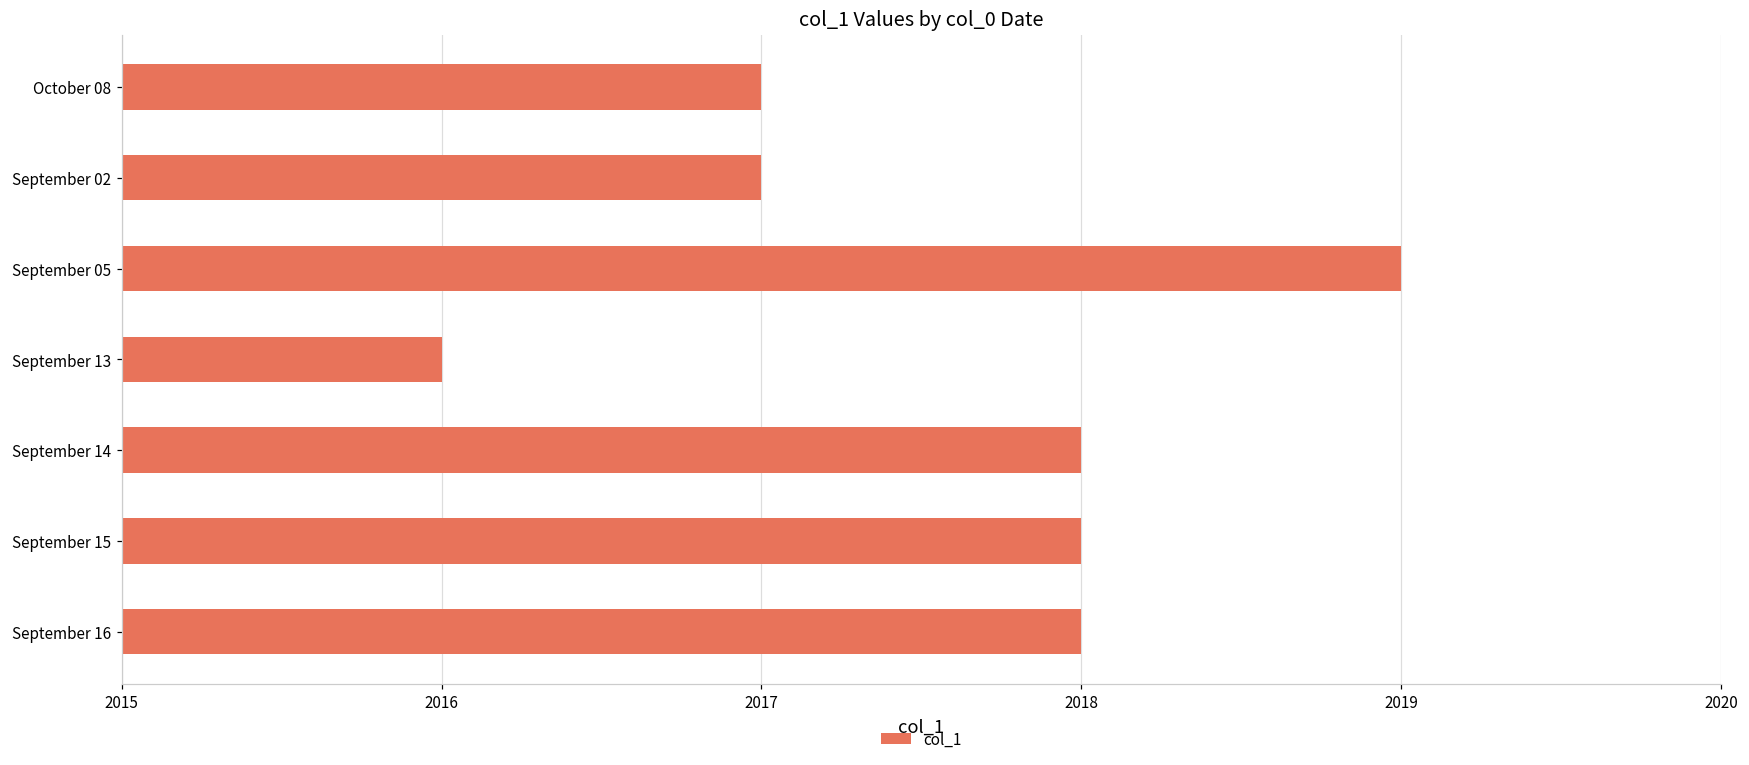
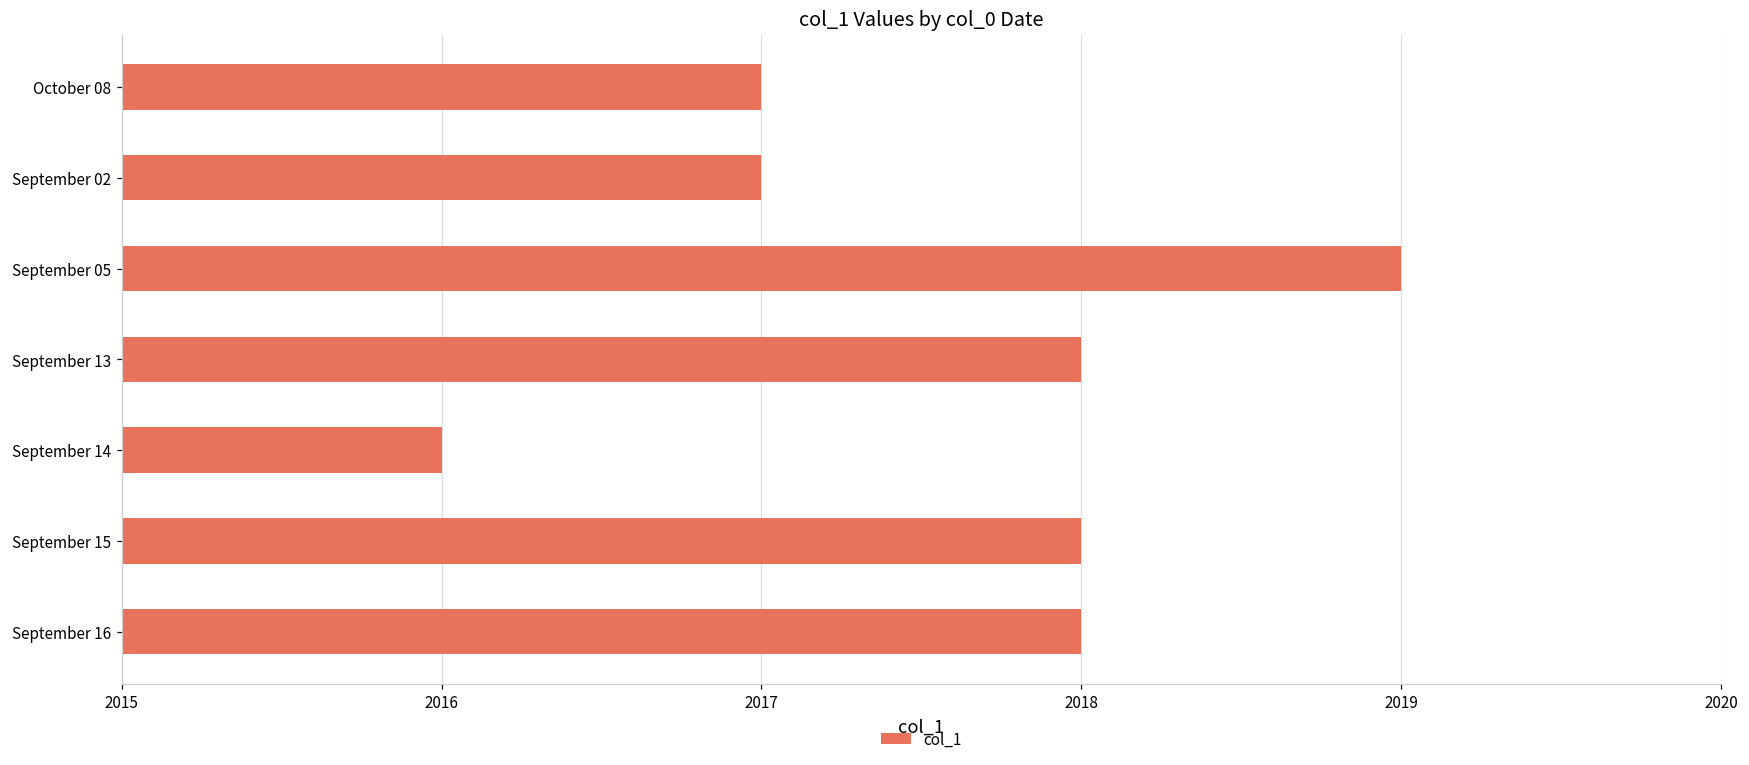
  {
    "October 08": 2017,
    "September 02": 2017,
    "September 05": 2019,
-   "September 13": 2016,
-   "September 14": 2018,
+   "September 13": 2018,
+   "September 14": 2016,
    "September 15": 2018,
    "September 16": 2018
  }
